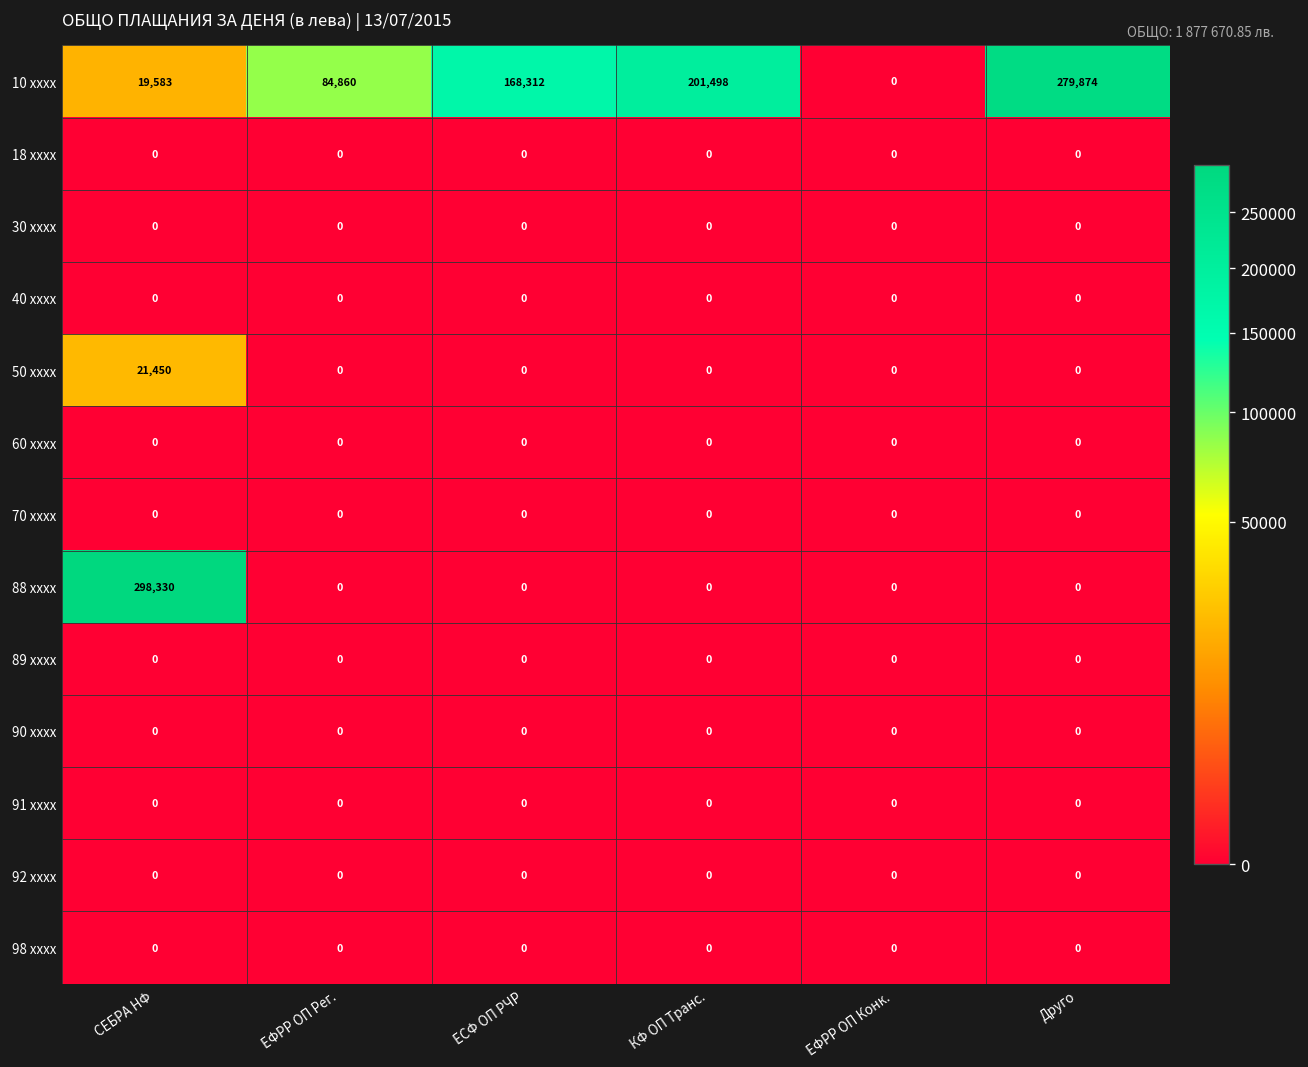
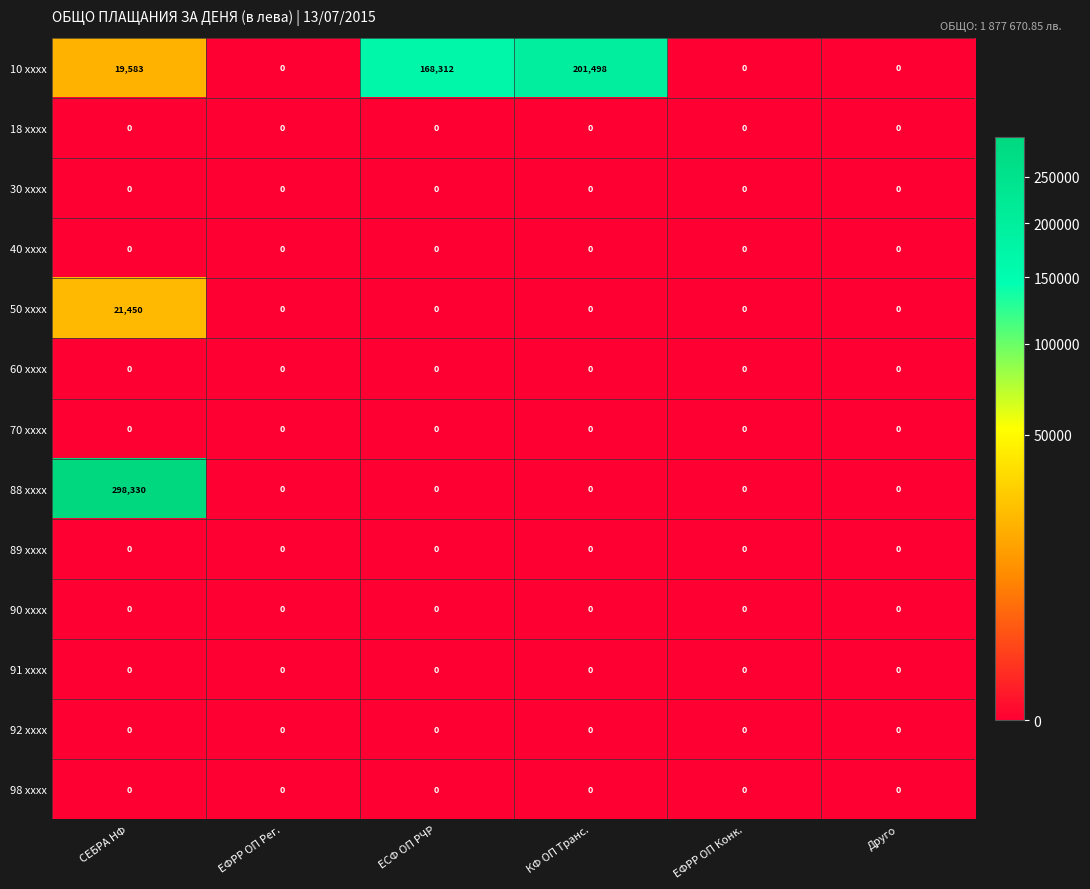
  {
    "10 xxxx": {
      "СЕБРА НФ": "19,583",
-     "ЕФРР ОП Рег.": "84,860",
+     "ЕФРР ОП Рег.": "0",
      "ЕСФ ОП РЧР": "168,312",
      "КФ ОП Транс.": "201,498",
      "ЕФРР ОП Конк.": "0",
-     "Друго": "279,874"
+     "Друго": "0"
    },
    "18 xxxx": {
      "СЕБРА НФ": "0",
      "ЕФРР ОП Рег.": "0",
      "ЕСФ ОП РЧР": "0",
      "КФ ОП Транс.": "0",
      "ЕФРР ОП Конк.": "0",
      "Друго": "0"
    },
    "30 xxxx": {
      "СЕБРА НФ": "0",
      "ЕФРР ОП Рег.": "0",
      "ЕСФ ОП РЧР": "0",
      "КФ ОП Транс.": "0",
      "ЕФРР ОП Конк.": "0",
      "Друго": "0"
    },
    "40 xxxx": {
      "СЕБРА НФ": "0",
      "ЕФРР ОП Рег.": "0",
      "ЕСФ ОП РЧР": "0",
      "КФ ОП Транс.": "0",
      "ЕФРР ОП Конк.": "0",
      "Друго": "0"
    },
    "50 xxxx": {
      "СЕБРА НФ": "21,450",
      "ЕФРР ОП Рег.": "0",
      "ЕСФ ОП РЧР": "0",
      "КФ ОП Транс.": "0",
      "ЕФРР ОП Конк.": "0",
      "Друго": "0"
    },
    "60 xxxx": {
      "СЕБРА НФ": "0",
      "ЕФРР ОП Рег.": "0",
      "ЕСФ ОП РЧР": "0",
      "КФ ОП Транс.": "0",
      "ЕФРР ОП Конк.": "0",
      "Друго": "0"
    },
    "70 xxxx": {
      "СЕБРА НФ": "0",
      "ЕФРР ОП Рег.": "0",
      "ЕСФ ОП РЧР": "0",
      "КФ ОП Транс.": "0",
      "ЕФРР ОП Конк.": "0",
      "Друго": "0"
    },
    "88 xxxx": {
      "СЕБРА НФ": "298,330",
      "ЕФРР ОП Рег.": "0",
      "ЕСФ ОП РЧР": "0",
      "КФ ОП Транс.": "0",
      "ЕФРР ОП Конк.": "0",
      "Друго": "0"
    },
    "89 xxxx": {
      "СЕБРА НФ": "0",
      "ЕФРР ОП Рег.": "0",
      "ЕСФ ОП РЧР": "0",
      "КФ ОП Транс.": "0",
      "ЕФРР ОП Конк.": "0",
      "Друго": "0"
    },
    "90 xxxx": {
      "СЕБРА НФ": "0",
      "ЕФРР ОП Рег.": "0",
      "ЕСФ ОП РЧР": "0",
      "КФ ОП Транс.": "0",
      "ЕФРР ОП Конк.": "0",
      "Друго": "0"
    },
    "91 xxxx": {
      "СЕБРА НФ": "0",
      "ЕФРР ОП Рег.": "0",
      "ЕСФ ОП РЧР": "0",
      "КФ ОП Транс.": "0",
      "ЕФРР ОП Конк.": "0",
      "Друго": "0"
    },
    "92 xxxx": {
      "СЕБРА НФ": "0",
      "ЕФРР ОП Рег.": "0",
      "ЕСФ ОП РЧР": "0",
      "КФ ОП Транс.": "0",
      "ЕФРР ОП Конк.": "0",
      "Друго": "0"
    },
    "98 xxxx": {
      "СЕБРА НФ": "0",
      "ЕФРР ОП Рег.": "0",
      "ЕСФ ОП РЧР": "0",
      "КФ ОП Транс.": "0",
      "ЕФРР ОП Конк.": "0",
      "Друго": "0"
    }
  }
